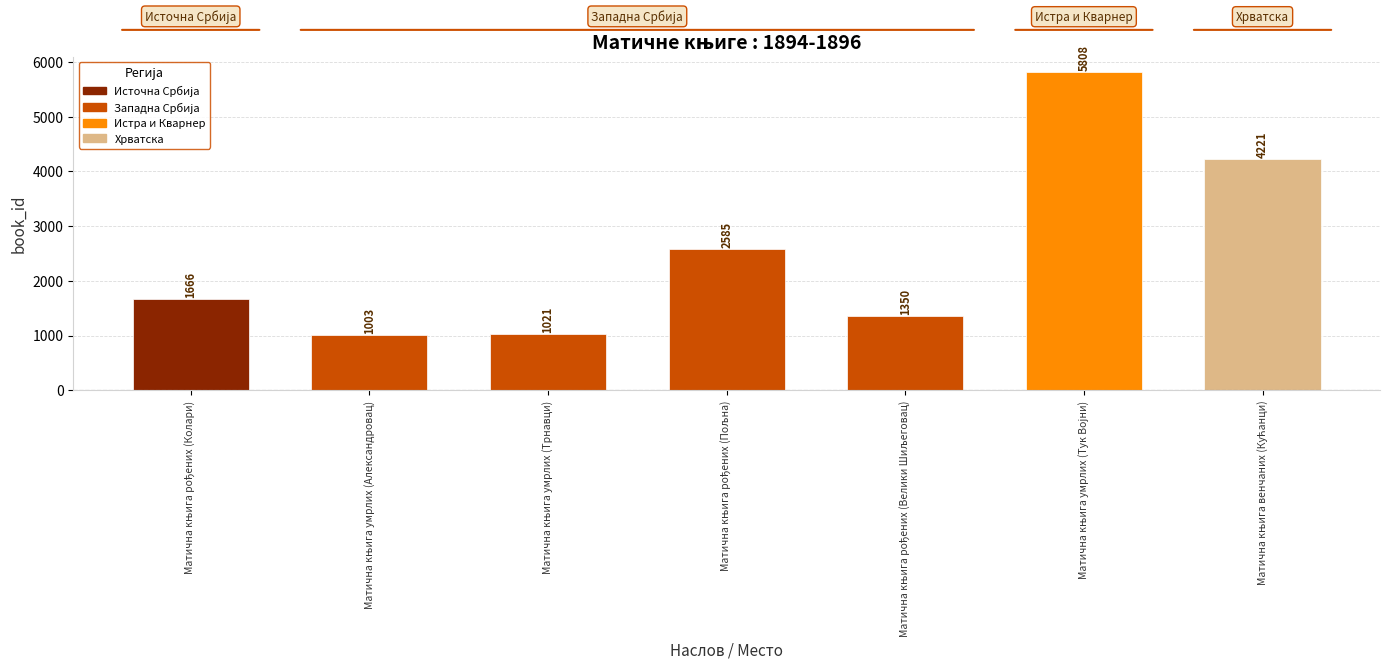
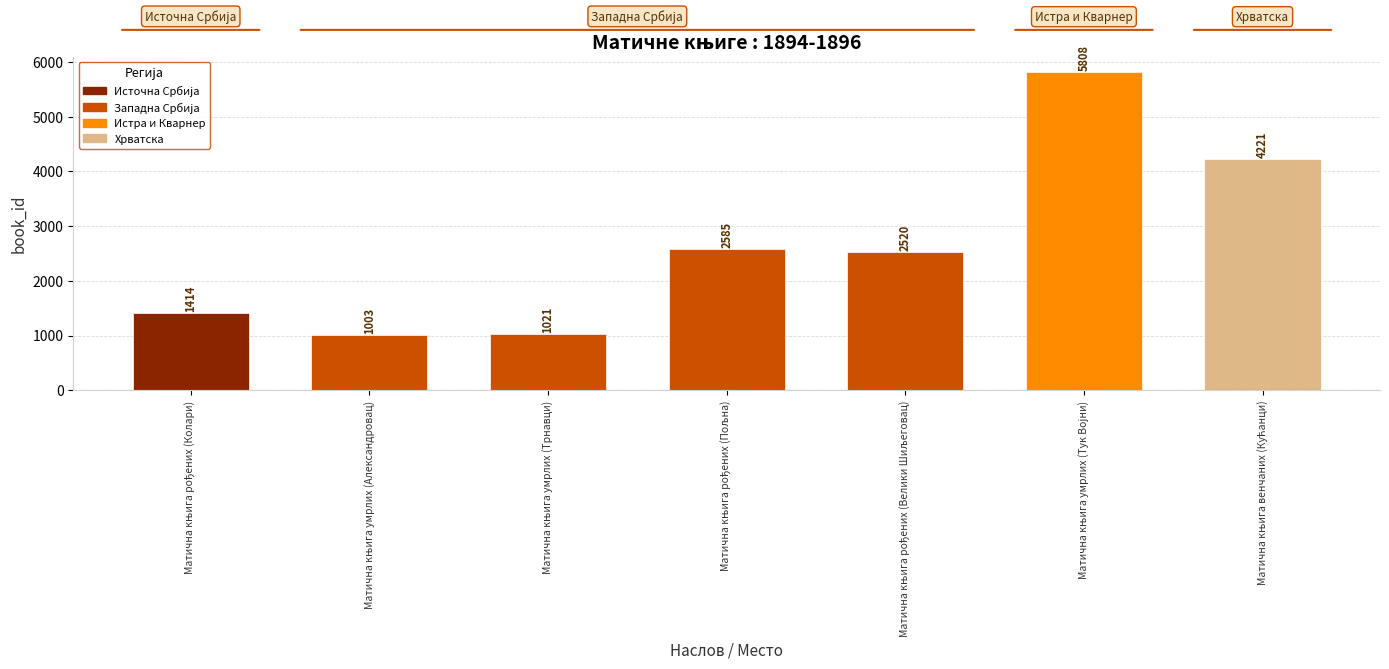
  {
-   "Матична књига рођених (Колари)": 1666,
+   "Матична књига рођених (Колари)": 1414,
    "Матична књига умрлих (Александровац)": 1003,
    "Матична књига умрлих (Трнавци)": 1021,
    "Матична књига рођених (Пољна)": 2585,
-   "Матична књига рођених (Велики Шиљеговац)": 1350,
+   "Матична књига рођених (Велики Шиљеговац)": 2520,
    "Матична књига умрлих (Тук Војни)": 5808,
    "Матична књига венчаних (Кућанци)": 4221
  }
